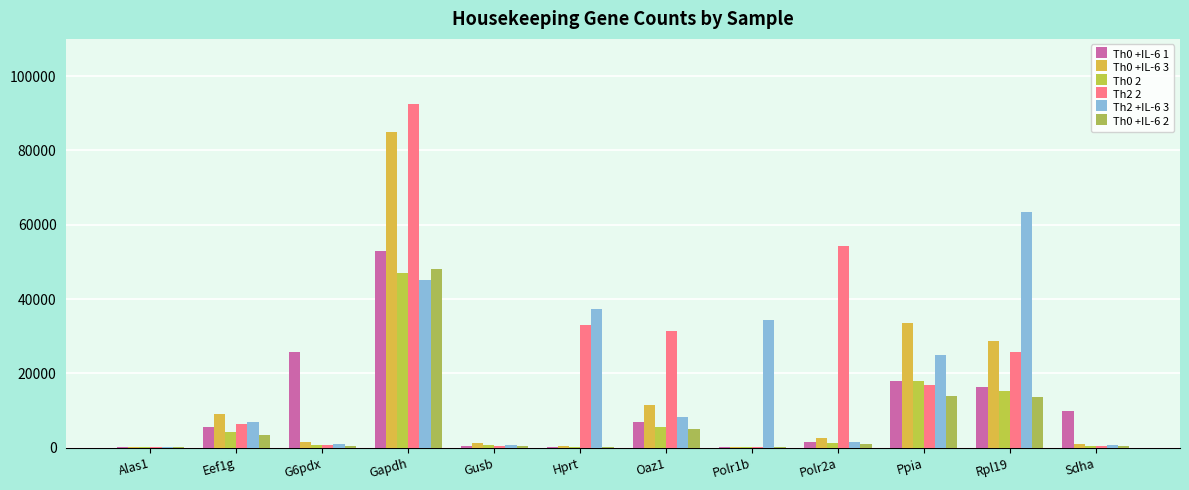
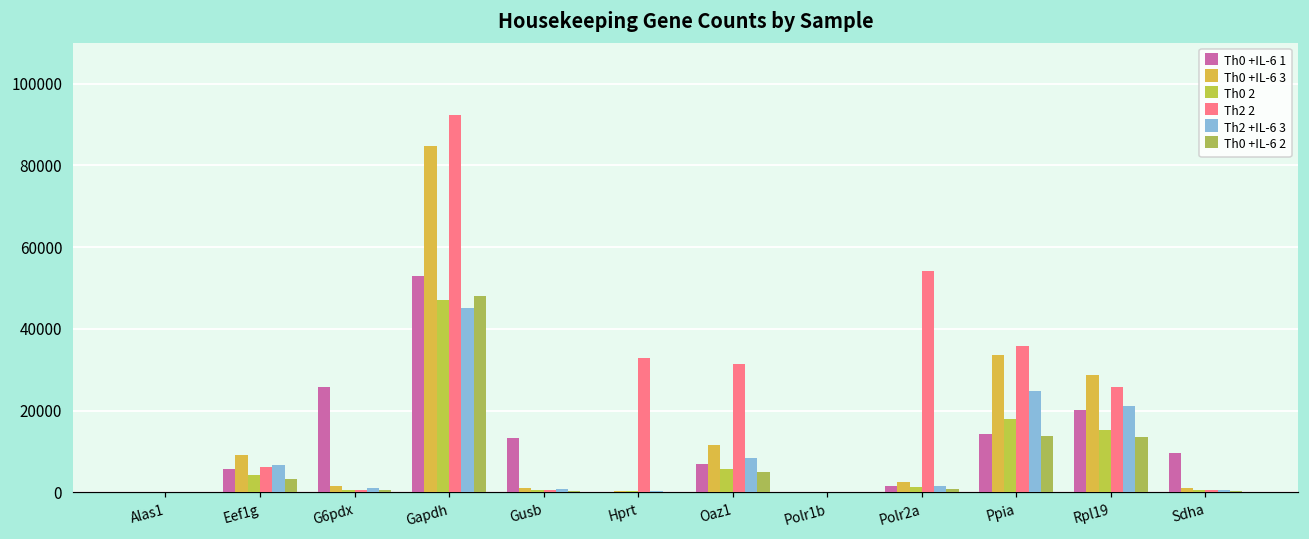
  {
    "Th0 +IL-6 1": {
      "Eef1g": 6000,
      "G6pdx": 26000,
      "Gapdh": 53000,
-     "Gusb": 1000,
+     "Gusb": 13000,
      "Oaz1": 7000,
      "Polr2a": 2000,
-     "Ppia": 18000,
-     "Rpl19": 16000,
+     "Ppia": 14000,
+     "Rpl19": 20000,
      "Sdha": 10000
    },
    "Th2 2": {
      "Eef1g": 6000,
      "G6pdx": 1000,
      "Gapdh": 92000,
      "Hprt": 33000,
      "Oaz1": 31000,
      "Polr2a": 54000,
-     "Ppia": 17000,
+     "Ppia": 36000,
      "Rpl19": 26000
    },
    "Th2 +IL-6 3": {
      "Eef1g": 7000,
      "G6pdx": 1000,
      "Gapdh": 45000,
      "Gusb": 1000,
-     "Hprt": 37000,
+     "Hprt": 0,
      "Oaz1": 8000,
-     "Polr1b": 34000,
+     "Polr1b": 0,
      "Polr2a": 2000,
      "Ppia": 25000,
-     "Rpl19": 63000
+     "Rpl19": 21000
    }
  }
